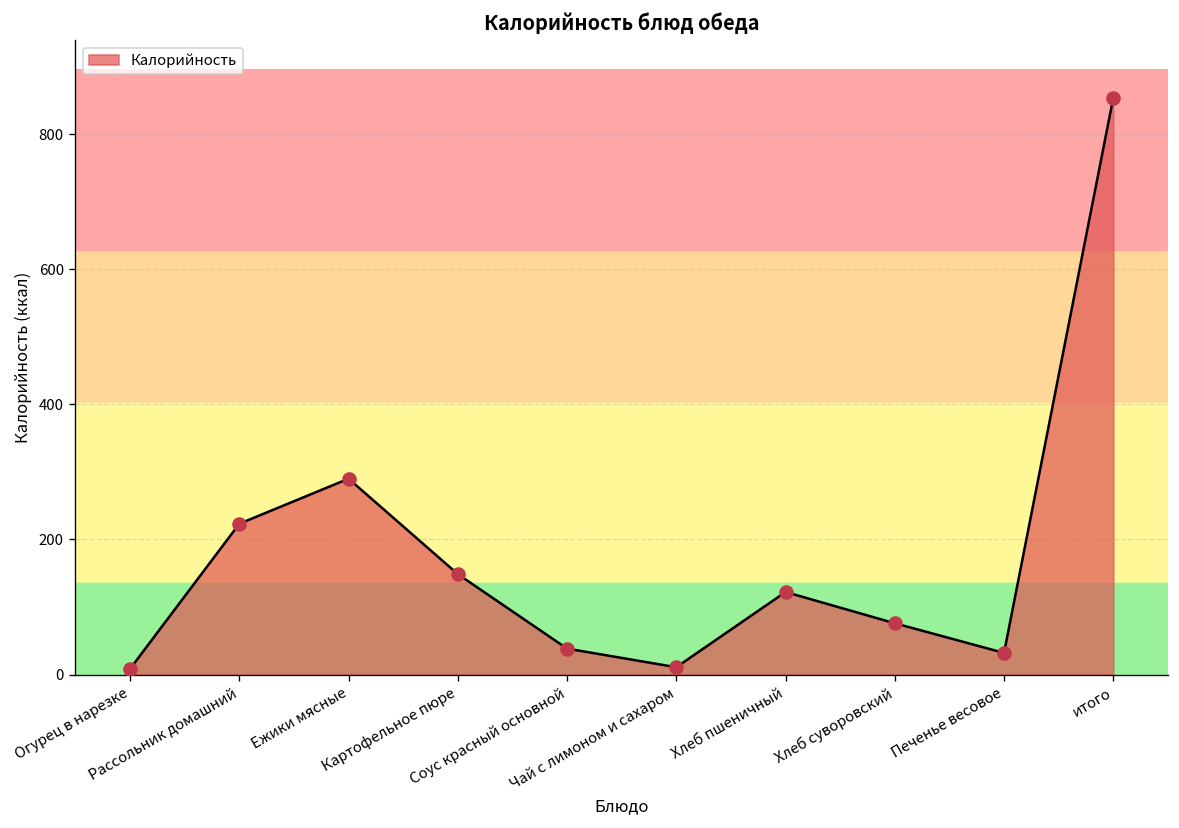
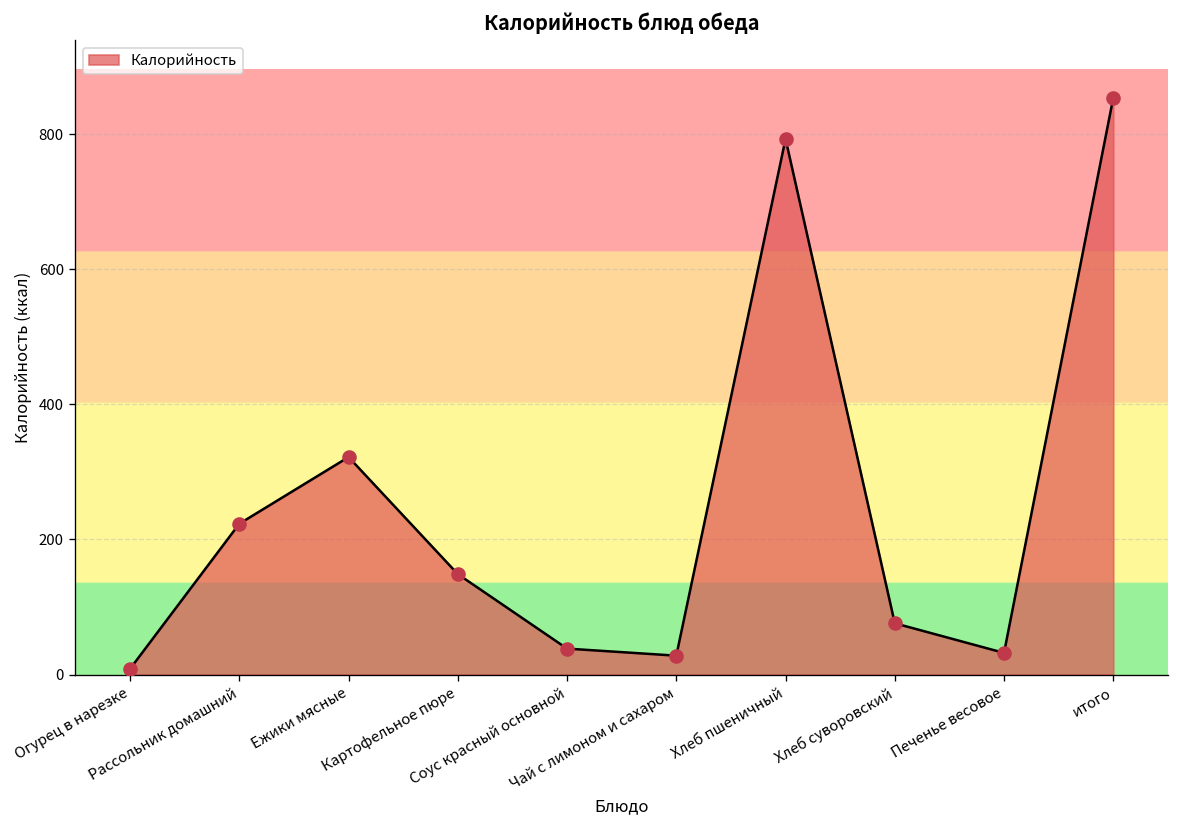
  {
    "Огурец в нарезке": 10,
    "Рассольник домашний": 220,
-   "Ежики мясные": 290,
+   "Ежики мясные": 320,
    "Картофельное пюре": 150,
    "Соус красный основной": 40,
-   "Чай с лимоном и сахаром": 10,
-   "Хлеб пшеничный": 120,
+   "Чай с лимоном и сахаром": 30,
+   "Хлеб пшеничный": 790,
    "Хлеб суворовский": 80,
    "Печенье весовое": 30,
    "итого": 850
  }
